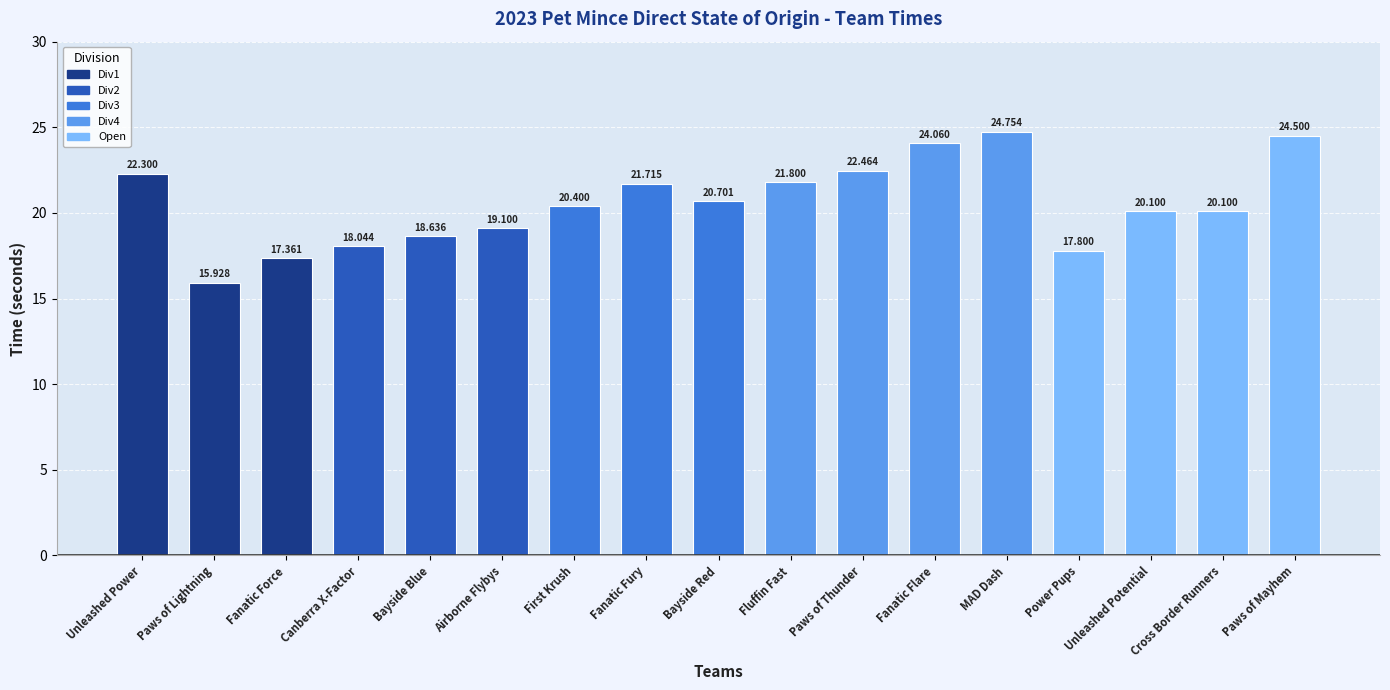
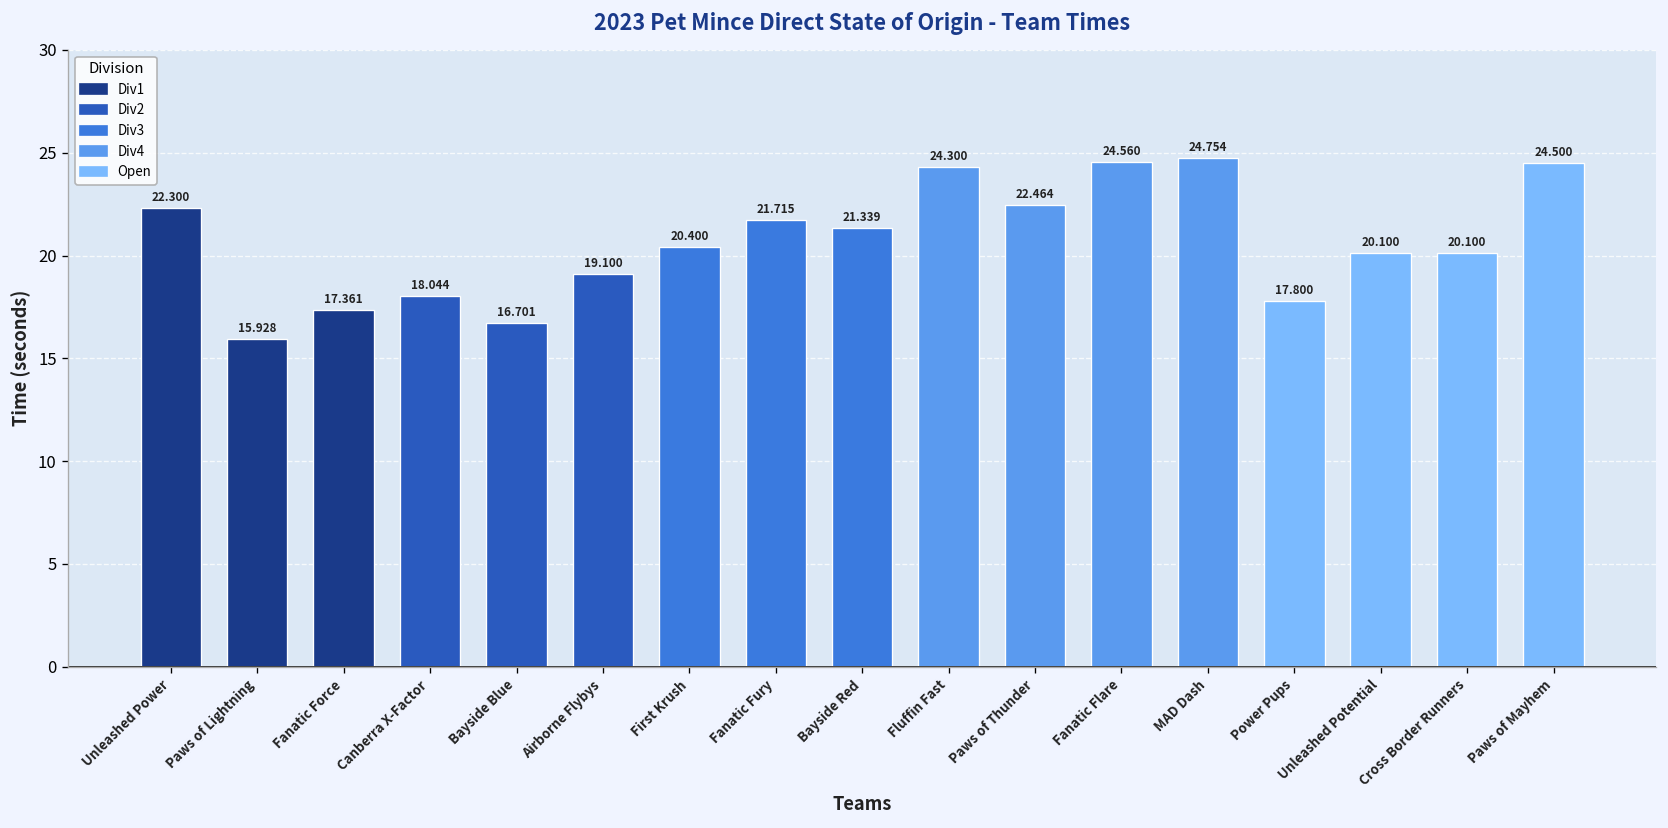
  {
    "Unleashed Power": 22.300,
    "Paws of Lightning": 15.928,
    "Fanatic Force": 17.361,
    "Canberra X-Factor": 18.044,
-   "Bayside Blue": 18.636,
+   "Bayside Blue": 16.701,
    "Airborne Flybys": 19.100,
    "First Krush": 20.400,
    "Fanatic Fury": 21.715,
-   "Bayside Red": 20.701,
-   "Fluffin Fast": 21.800,
+   "Bayside Red": 21.339,
+   "Fluffin Fast": 24.300,
    "Paws of Thunder": 22.464,
-   "Fanatic Flare": 24.060,
+   "Fanatic Flare": 24.560,
    "MAD Dash": 24.754,
    "Power Pups": 17.800,
    "Unleashed Potential": 20.100,
    "Cross Border Runners": 20.100,
    "Paws of Mayhem": 24.500
  }
